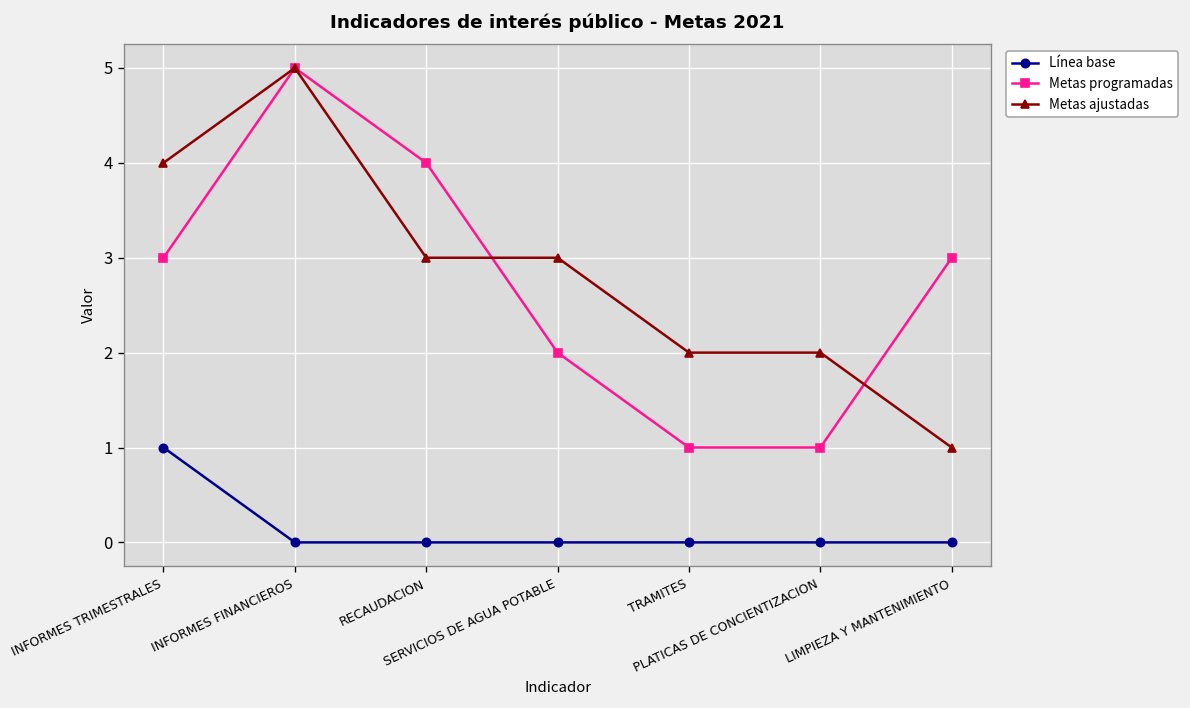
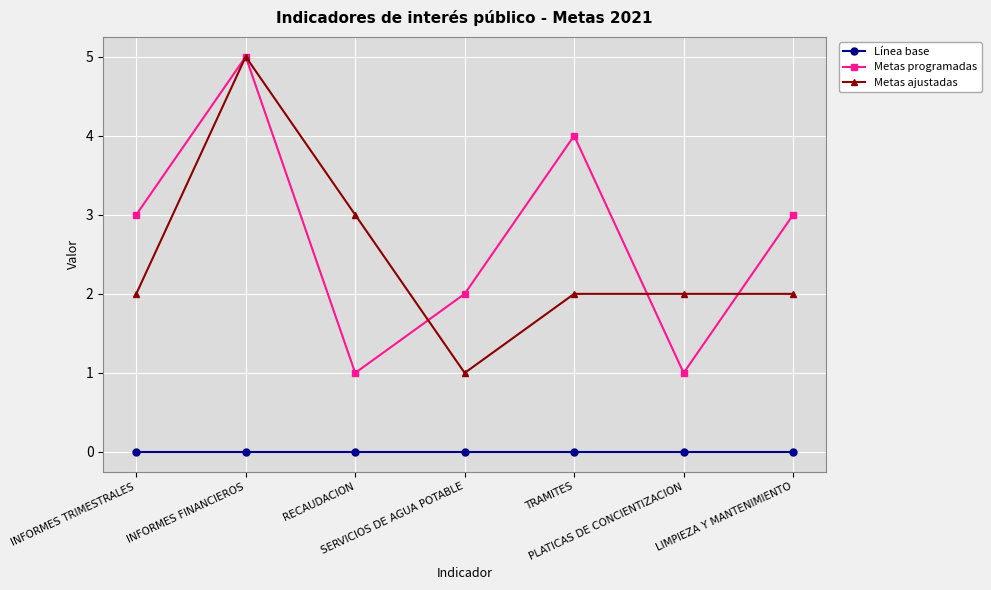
  {
    "Línea base": {
-     "INFORMES TRIMESTRALES": 1,
+     "INFORMES TRIMESTRALES": 0,
      "INFORMES FINANCIEROS": 0,
      "RECAUDACION": 0,
      "SERVICIOS DE AGUA POTABLE": 0,
      "TRAMITES": 0,
      "PLATICAS DE CONCIENTIZACION": 0,
      "LIMPIEZA Y MANTENIMIENTO": 0
    },
    "Metas programadas": {
      "INFORMES TRIMESTRALES": 3,
-     "RECAUDACION": 4,
+     "RECAUDACION": 1,
      "SERVICIOS DE AGUA POTABLE": 2,
-     "TRAMITES": 1,
+     "TRAMITES": 4,
      "PLATICAS DE CONCIENTIZACION": 1,
      "LIMPIEZA Y MANTENIMIENTO": 3
    },
    "Metas ajustadas": {
-     "INFORMES TRIMESTRALES": 4,
+     "INFORMES TRIMESTRALES": 2,
      "RECAUDACION": 3,
-     "SERVICIOS DE AGUA POTABLE": 3,
+     "SERVICIOS DE AGUA POTABLE": 1,
      "TRAMITES": 2,
      "PLATICAS DE CONCIENTIZACION": 2,
-     "LIMPIEZA Y MANTENIMIENTO": 1
+     "LIMPIEZA Y MANTENIMIENTO": 2
    }
  }
